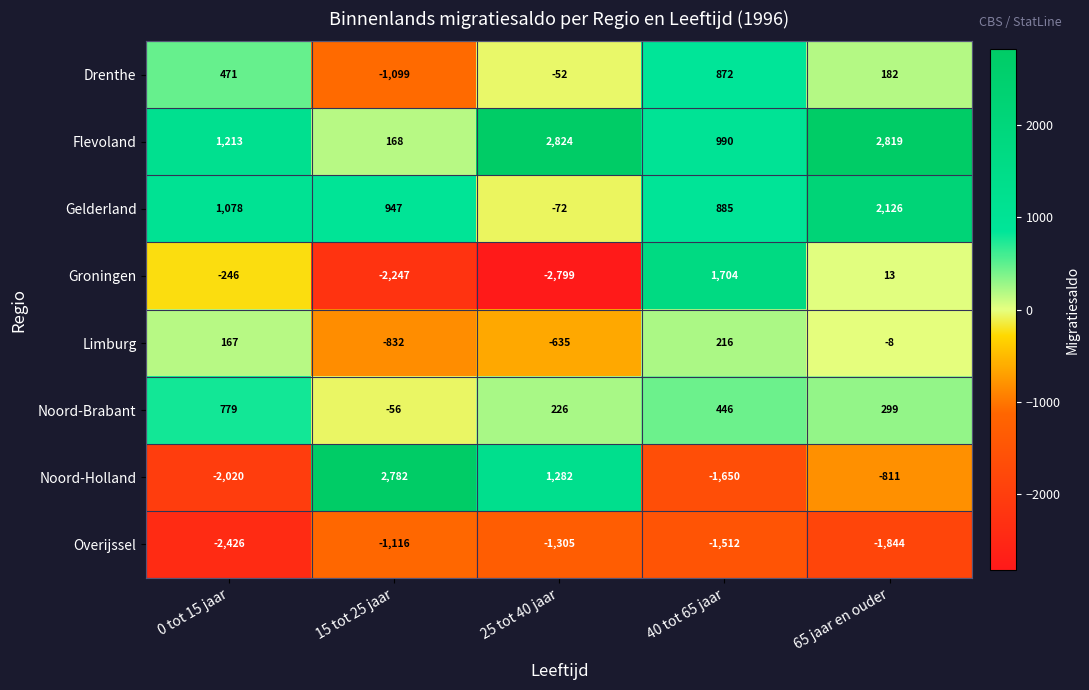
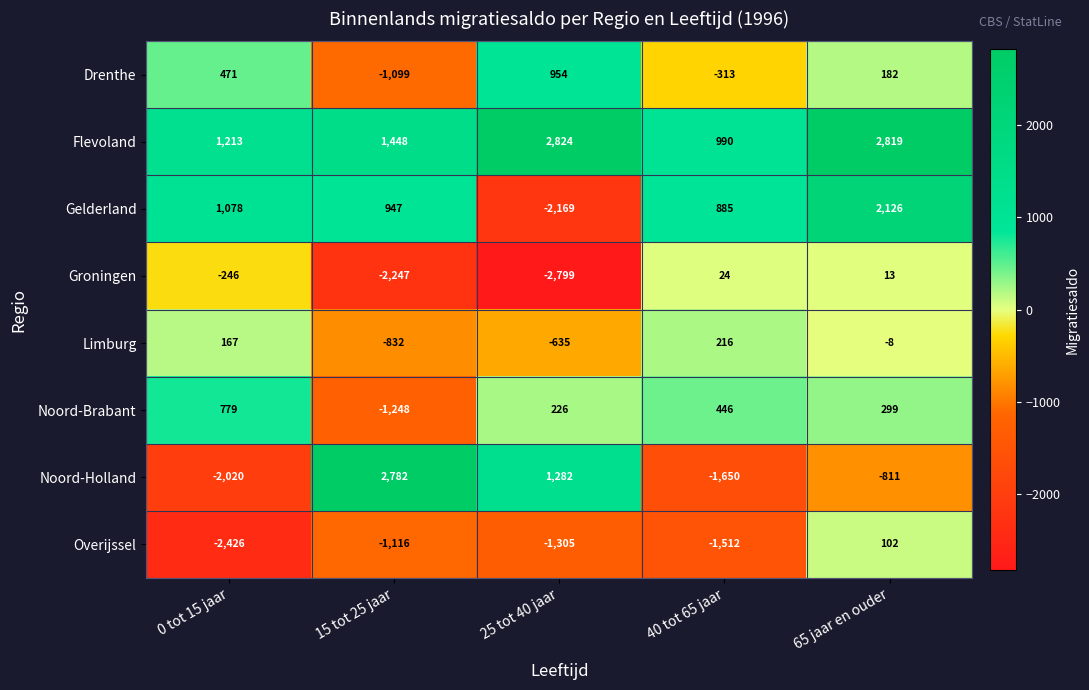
  {
    "Drenthe": {
      "0 tot 15 jaar": "471",
      "15 tot 25 jaar": "-1,099",
-     "25 tot 40 jaar": "-52",
-     "40 tot 65 jaar": "872",
+     "25 tot 40 jaar": "954",
+     "40 tot 65 jaar": "-313",
      "65 jaar en ouder": "182"
    },
    "Flevoland": {
      "0 tot 15 jaar": "1,213",
-     "15 tot 25 jaar": "168",
+     "15 tot 25 jaar": "1,448",
      "25 tot 40 jaar": "2,824",
      "40 tot 65 jaar": "990",
      "65 jaar en ouder": "2,819"
    },
    "Gelderland": {
      "0 tot 15 jaar": "1,078",
      "15 tot 25 jaar": "947",
-     "25 tot 40 jaar": "-72",
+     "25 tot 40 jaar": "-2,169",
      "40 tot 65 jaar": "885",
      "65 jaar en ouder": "2,126"
    },
    "Groningen": {
      "0 tot 15 jaar": "-246",
      "15 tot 25 jaar": "-2,247",
      "25 tot 40 jaar": "-2,799",
-     "40 tot 65 jaar": "1,704",
+     "40 tot 65 jaar": "24",
      "65 jaar en ouder": "13"
    },
    "Limburg": {
      "0 tot 15 jaar": "167",
      "15 tot 25 jaar": "-832",
      "25 tot 40 jaar": "-635",
      "40 tot 65 jaar": "216",
      "65 jaar en ouder": "-8"
    },
    "Noord-Brabant": {
      "0 tot 15 jaar": "779",
-     "15 tot 25 jaar": "-56",
+     "15 tot 25 jaar": "-1,248",
      "25 tot 40 jaar": "226",
      "40 tot 65 jaar": "446",
      "65 jaar en ouder": "299"
    },
    "Noord-Holland": {
      "0 tot 15 jaar": "-2,020",
      "15 tot 25 jaar": "2,782",
      "25 tot 40 jaar": "1,282",
      "40 tot 65 jaar": "-1,650",
      "65 jaar en ouder": "-811"
    },
    "Overijssel": {
      "0 tot 15 jaar": "-2,426",
      "15 tot 25 jaar": "-1,116",
      "25 tot 40 jaar": "-1,305",
      "40 tot 65 jaar": "-1,512",
-     "65 jaar en ouder": "-1,844"
+     "65 jaar en ouder": "102"
    }
  }
